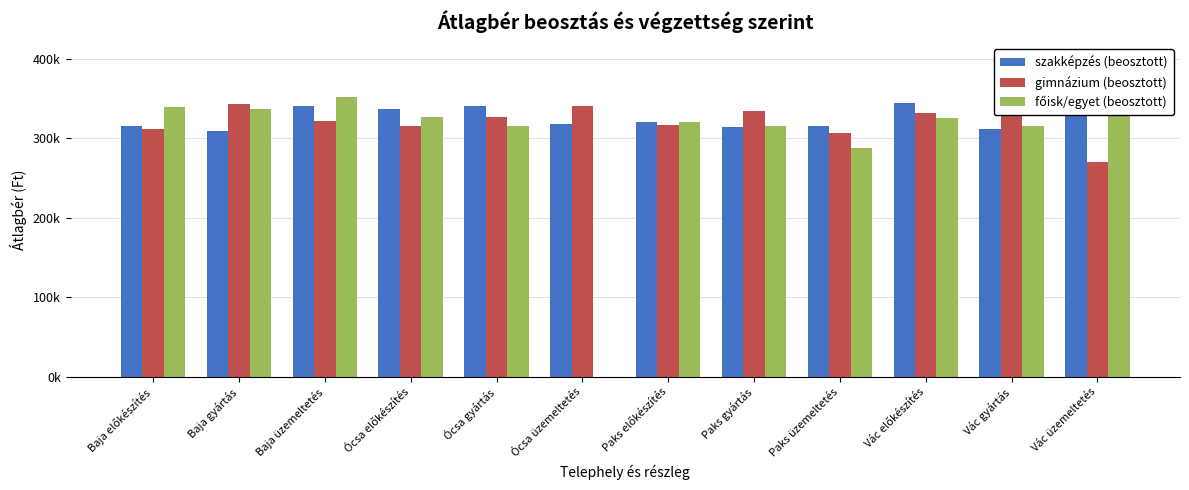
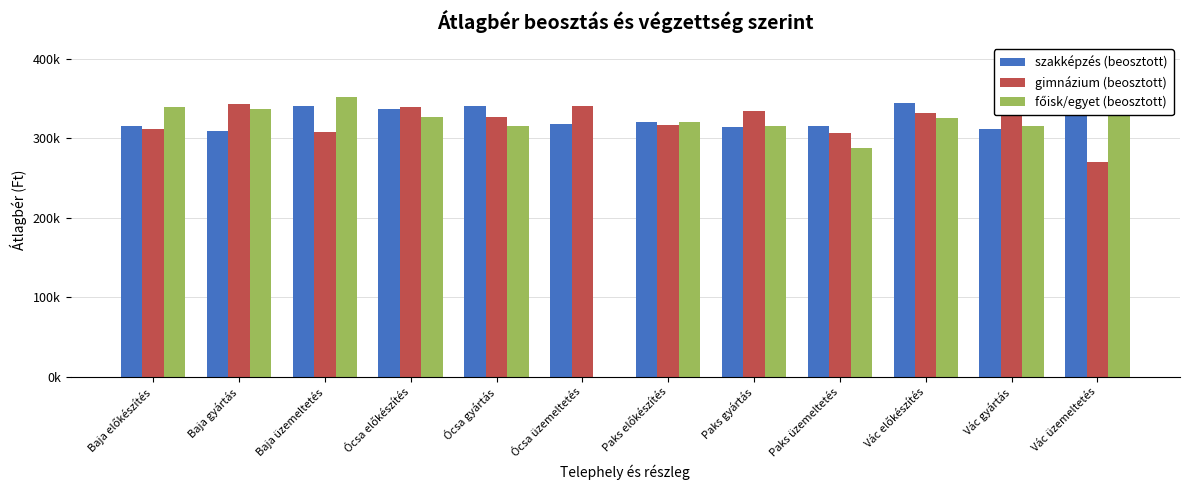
  {
    "szakképzés (beosztott)": {
      "Baja előkészítés": 320000,
      "Baja gyártás": 310000,
      "Baja üzemeltetés": 340000,
      "Ócsa előkészítés": 340000,
      "Ócsa gyártás": 340000,
      "Ócsa üzemeltetés": 320000,
      "Paks előkészítés": 320000,
      "Paks gyártás": 310000,
      "Paks üzemeltetés": 320000,
      "Vác előkészítés": 350000,
      "Vác gyártás": 310000
    },
    "gimnázium (beosztott)": {
      "Baja előkészítés": 310000,
      "Baja gyártás": 340000,
-     "Baja üzemeltetés": 320000,
-     "Ócsa előkészítés": 320000,
+     "Baja üzemeltetés": 310000,
+     "Ócsa előkészítés": 340000,
      "Ócsa gyártás": 330000,
      "Ócsa üzemeltetés": 340000,
      "Paks előkészítés": 320000,
      "Paks gyártás": 340000,
      "Paks üzemeltetés": 310000,
      "Vác előkészítés": 330000,
      "Vác üzemeltetés": 270000
    }
  }
